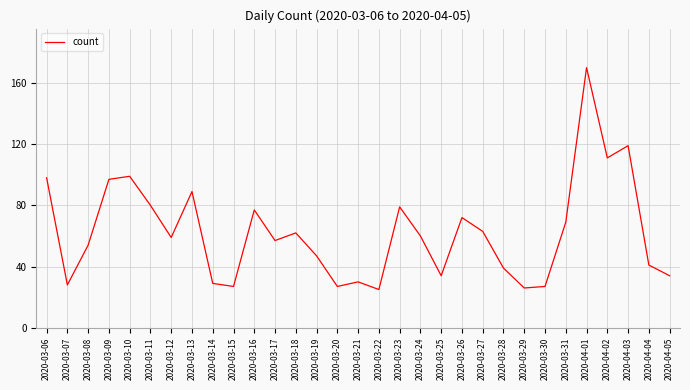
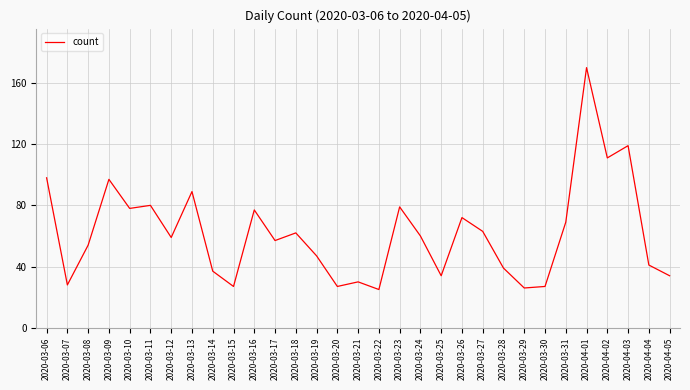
  {
    "2020-03-06": 98,
    "2020-03-07": 28,
    "2020-03-08": 54,
    "2020-03-09": 97,
-   "2020-03-10": 99,
+   "2020-03-10": 78,
    "2020-03-11": 80,
    "2020-03-12": 59,
    "2020-03-13": 89,
-   "2020-03-14": 29,
+   "2020-03-14": 37,
    "2020-03-15": 27,
    "2020-03-16": 77,
    "2020-03-17": 57,
    "2020-03-18": 62,
    "2020-03-19": 47,
    "2020-03-20": 27,
    "2020-03-21": 30,
    "2020-03-22": 25,
    "2020-03-23": 79,
    "2020-03-24": 60,
    "2020-03-25": 34,
    "2020-03-26": 72,
    "2020-03-27": 63,
    "2020-03-28": 39,
    "2020-03-29": 26,
    "2020-03-30": 27,
    "2020-03-31": 69,
    "2020-04-01": 170,
    "2020-04-02": 111,
    "2020-04-03": 119,
    "2020-04-04": 41,
    "2020-04-05": 34
  }
